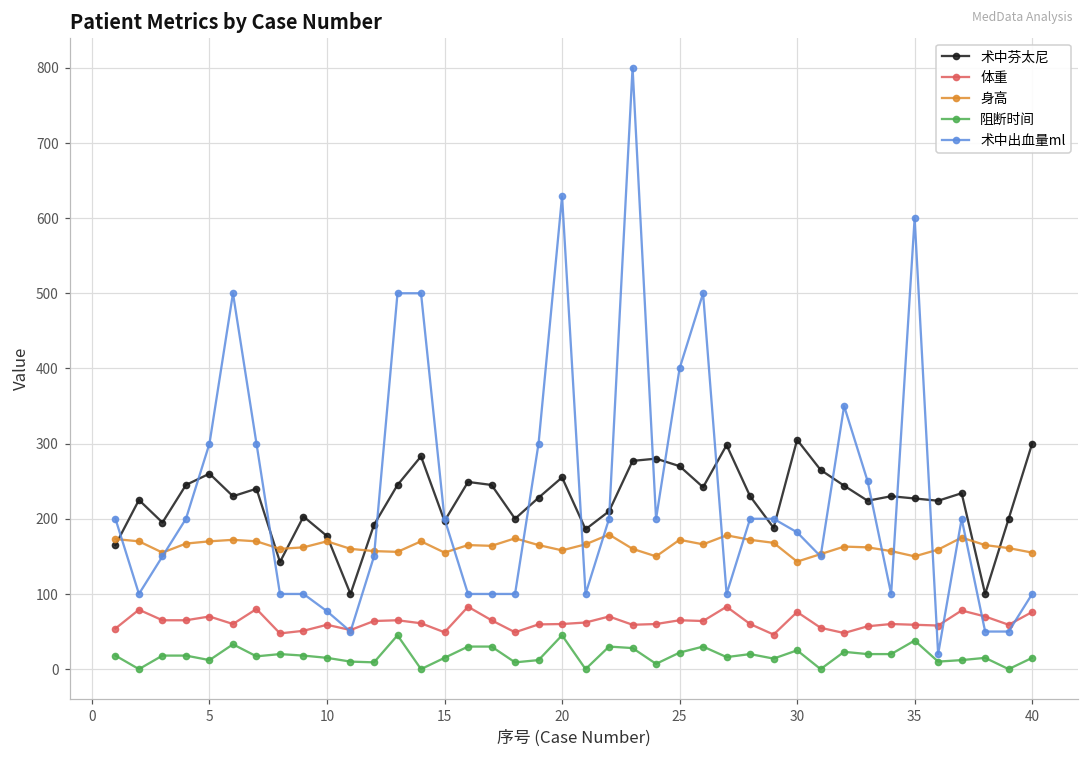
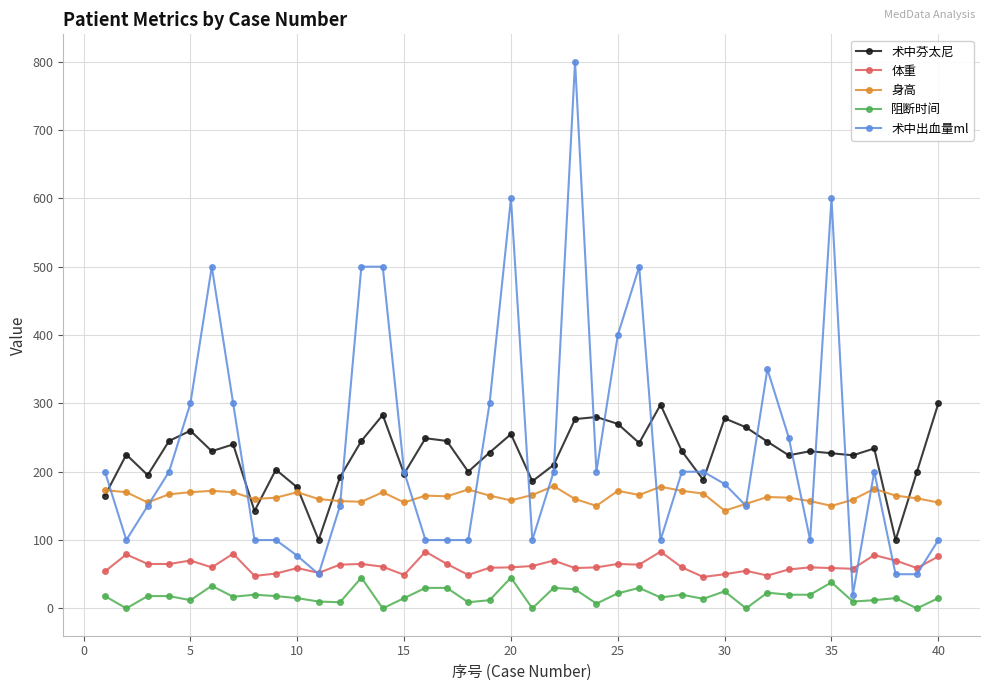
  {
    "术中芬太尼": {
      "5": 260,
      "10": 180,
      "20": 260,
      "25": 270,
-     "30": 310,
+     "30": 280,
      "35": 230,
      "40": 300
    },
    "体重": {
      "5": 70,
      "10": 60,
      "15": 50,
      "20": 60,
      "25": 70,
-     "30": 80,
+     "30": 50,
      "35": 60,
      "40": 80
    },
    "身高": {
      "5": 170,
      "10": 170,
      "15": 160,
      "20": 160,
      "25": 170,
      "30": 140,
      "35": 150,
      "40": 160
    },
    "阻断时间": {
      "5": 10,
      "10": 20,
      "15": 20,
      "20": 50,
      "25": 20,
      "30": 30,
      "35": 40,
      "40": 20
    },
    "术中出血量ml": {
      "5": 300,
      "10": 80,
-     "20": 630,
+     "20": 600,
      "25": 400,
      "30": 180,
      "35": 600,
      "40": 100
    }
  }
